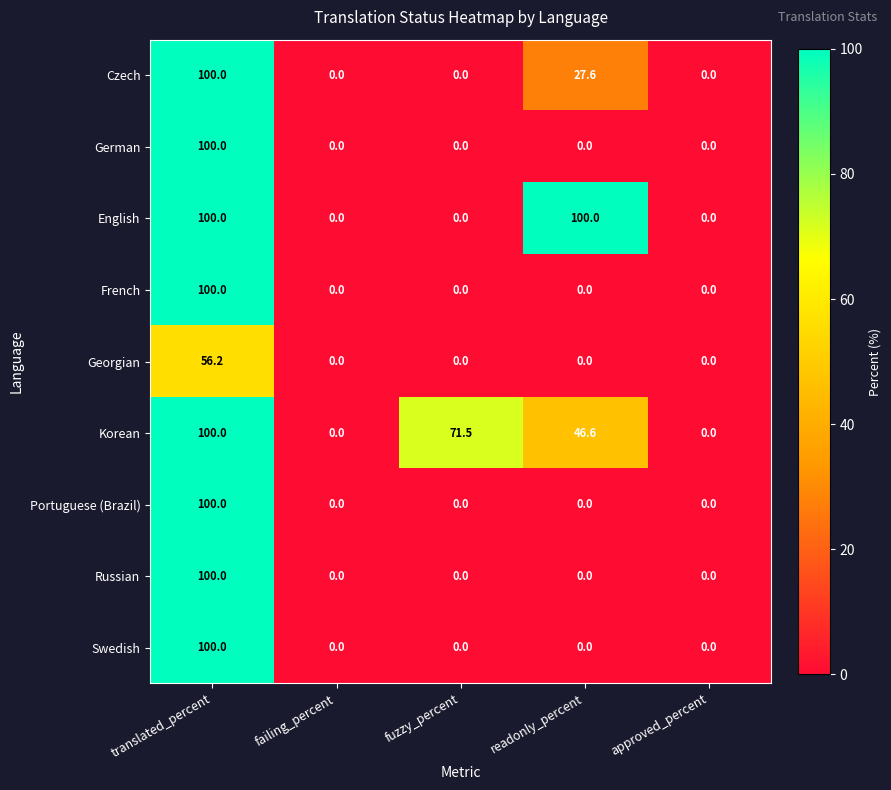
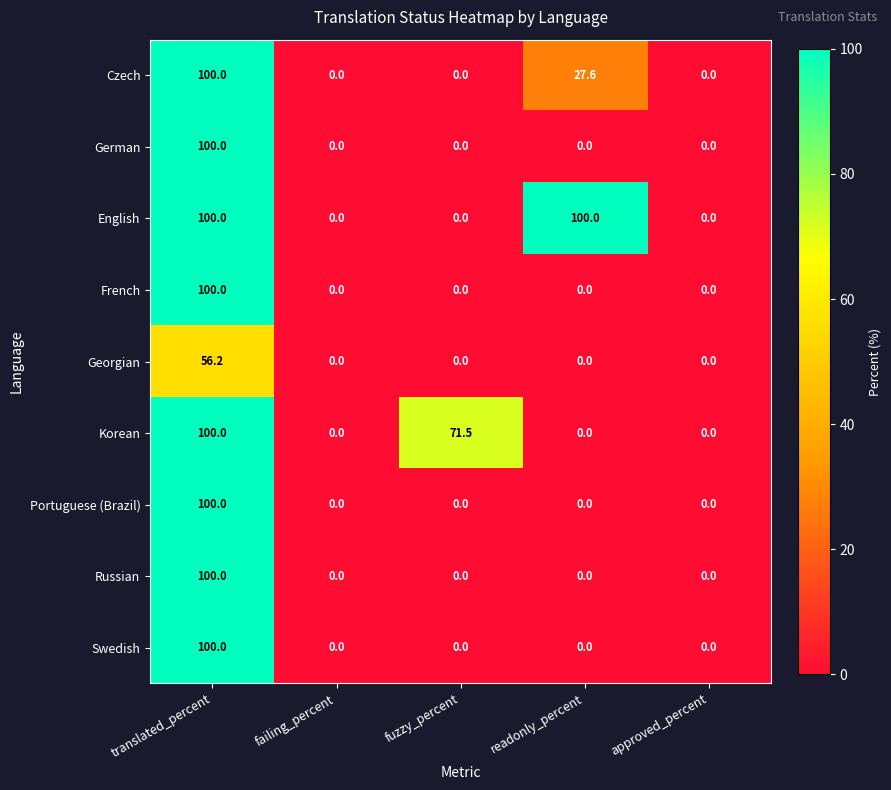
  {
    "Czech": {
      "translated_percent": 100.0,
      "failing_percent": 0.0,
      "fuzzy_percent": 0.0,
      "readonly_percent": 27.6,
      "approved_percent": 0.0
    },
    "German": {
      "translated_percent": 100.0,
      "failing_percent": 0.0,
      "fuzzy_percent": 0.0,
      "readonly_percent": 0.0,
      "approved_percent": 0.0
    },
    "English": {
      "translated_percent": 100.0,
      "failing_percent": 0.0,
      "fuzzy_percent": 0.0,
      "readonly_percent": 100.0,
      "approved_percent": 0.0
    },
    "French": {
      "translated_percent": 100.0,
      "failing_percent": 0.0,
      "fuzzy_percent": 0.0,
      "readonly_percent": 0.0,
      "approved_percent": 0.0
    },
    "Georgian": {
      "translated_percent": 56.2,
      "failing_percent": 0.0,
      "fuzzy_percent": 0.0,
      "readonly_percent": 0.0,
      "approved_percent": 0.0
    },
    "Korean": {
      "translated_percent": 100.0,
      "failing_percent": 0.0,
      "fuzzy_percent": 71.5,
-     "readonly_percent": 46.6,
+     "readonly_percent": 0.0,
      "approved_percent": 0.0
    },
    "Portuguese (Brazil)": {
      "translated_percent": 100.0,
      "failing_percent": 0.0,
      "fuzzy_percent": 0.0,
      "readonly_percent": 0.0,
      "approved_percent": 0.0
    },
    "Russian": {
      "translated_percent": 100.0,
      "failing_percent": 0.0,
      "fuzzy_percent": 0.0,
      "readonly_percent": 0.0,
      "approved_percent": 0.0
    },
    "Swedish": {
      "translated_percent": 100.0,
      "failing_percent": 0.0,
      "fuzzy_percent": 0.0,
      "readonly_percent": 0.0,
      "approved_percent": 0.0
    }
  }
